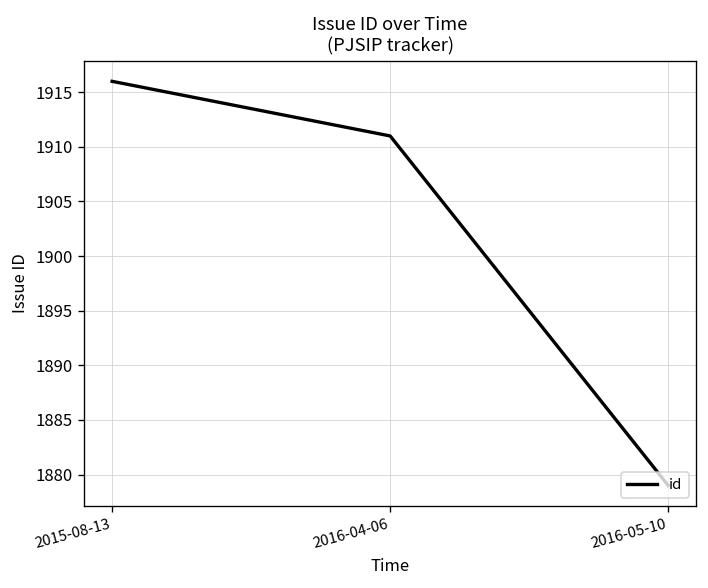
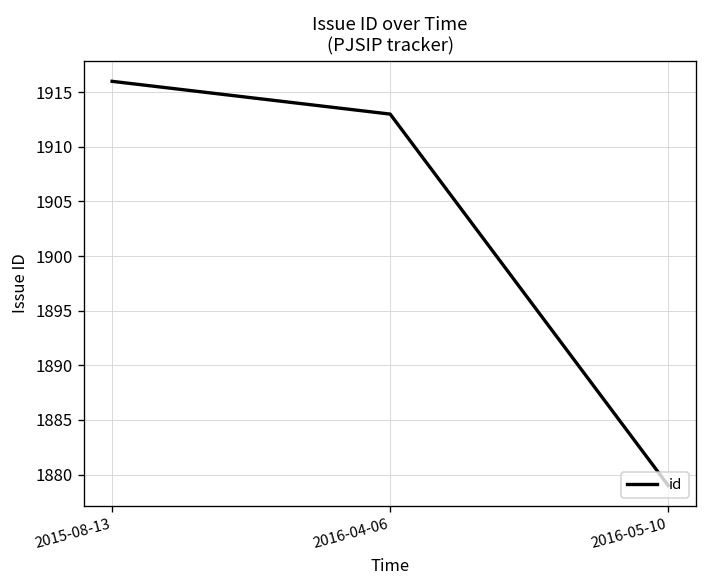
  {
    "2015-08-13": 1916,
-   "2016-04-06": 1911
+   "2016-04-06": 1913
  }
